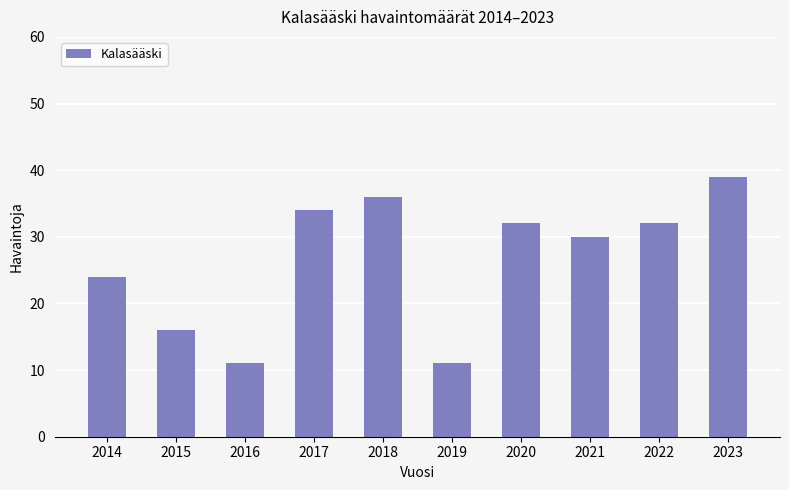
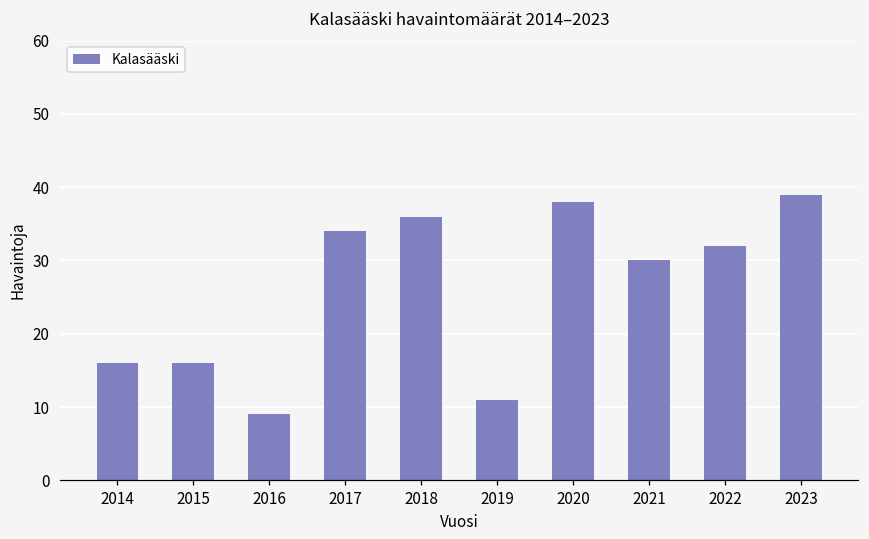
  {
-   "2014": 24,
+   "2014": 16,
    "2015": 16,
-   "2016": 11,
+   "2016": 9,
    "2017": 34,
    "2018": 36,
    "2019": 11,
-   "2020": 32,
+   "2020": 38,
    "2021": 30,
    "2022": 32,
    "2023": 39
  }
